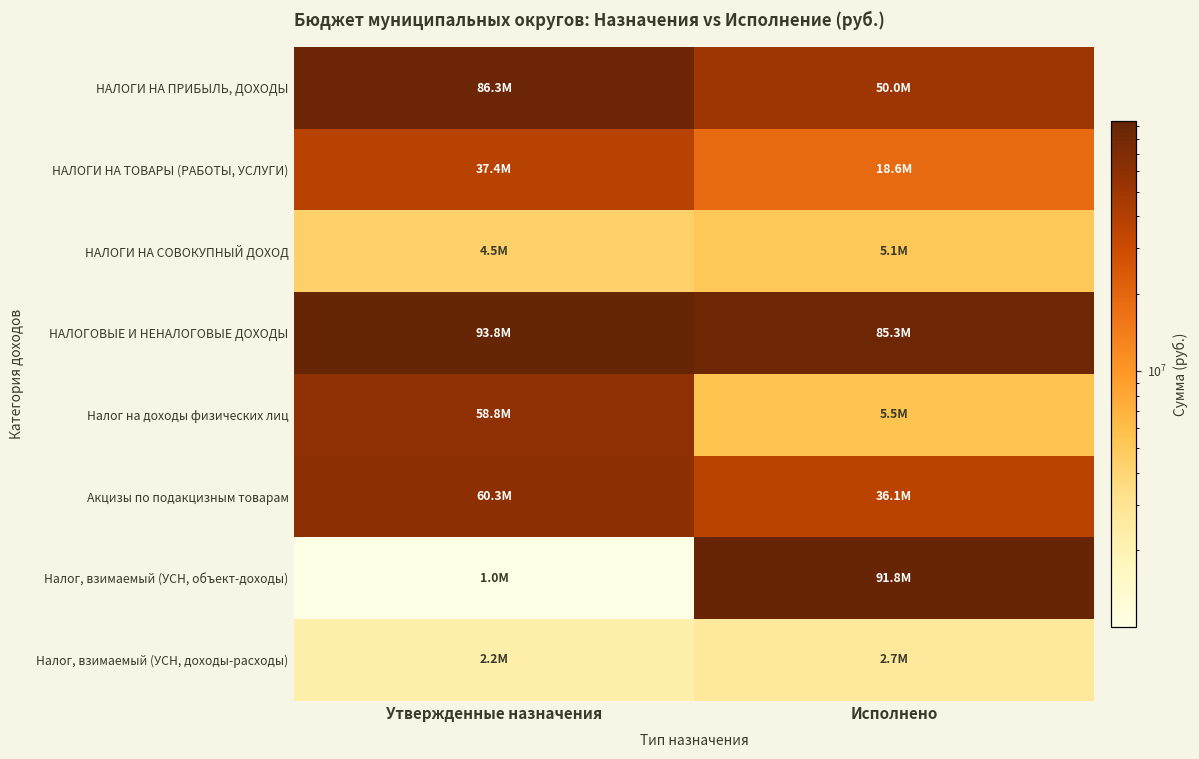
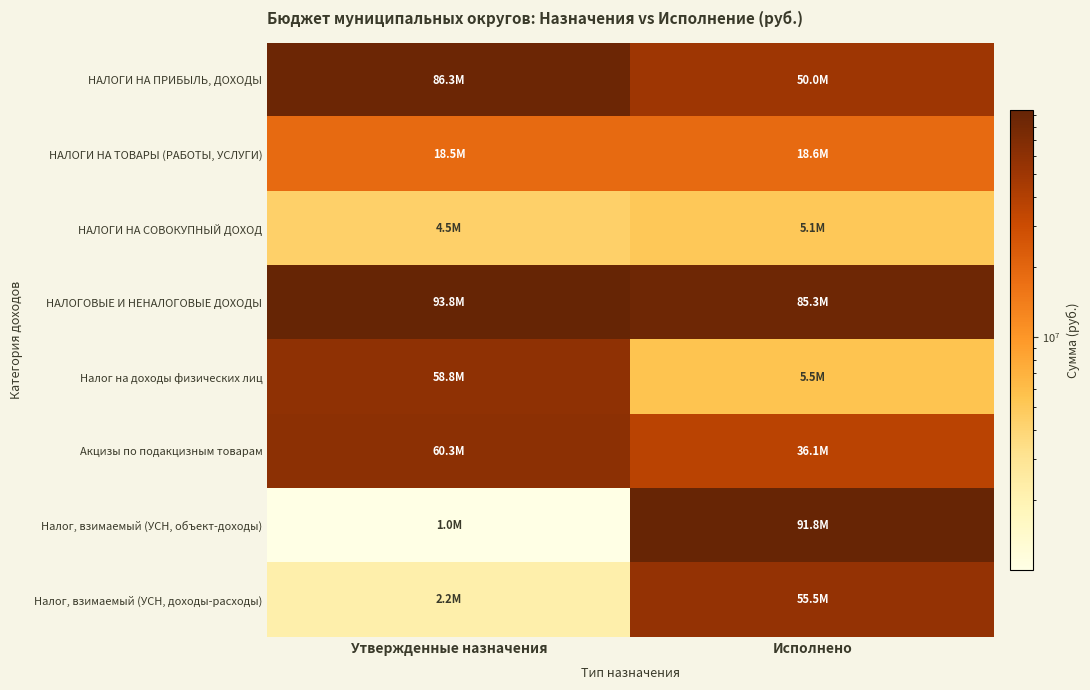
  {
    "НАЛОГИ НА ПРИБЫЛЬ, ДОХОДЫ": {
      "Утвержденные назначения": "86.3M",
      "Исполнено": "50.0M"
    },
    "НАЛОГИ НА ТОВАРЫ (РАБОТЫ, УСЛУГИ)": {
-     "Утвержденные назначения": "37.4M",
+     "Утвержденные назначения": "18.5M",
      "Исполнено": "18.6M"
    },
    "НАЛОГИ НА СОВОКУПНЫЙ ДОХОД": {
      "Утвержденные назначения": "4.5M",
      "Исполнено": "5.1M"
    },
    "НАЛОГОВЫЕ И НЕНАЛОГОВЫЕ ДОХОДЫ": {
      "Утвержденные назначения": "93.8M",
      "Исполнено": "85.3M"
    },
    "Налог на доходы физических лиц": {
      "Утвержденные назначения": "58.8M",
      "Исполнено": "5.5M"
    },
    "Акцизы по подакцизным товарам": {
      "Утвержденные назначения": "60.3M",
      "Исполнено": "36.1M"
    },
    "Налог, взимаемый (УСН, объект-доходы)": {
      "Утвержденные назначения": "1.0M",
      "Исполнено": "91.8M"
    },
    "Налог, взимаемый (УСН, доходы-расходы)": {
      "Утвержденные назначения": "2.2M",
-     "Исполнено": "2.7M"
+     "Исполнено": "55.5M"
    }
  }
